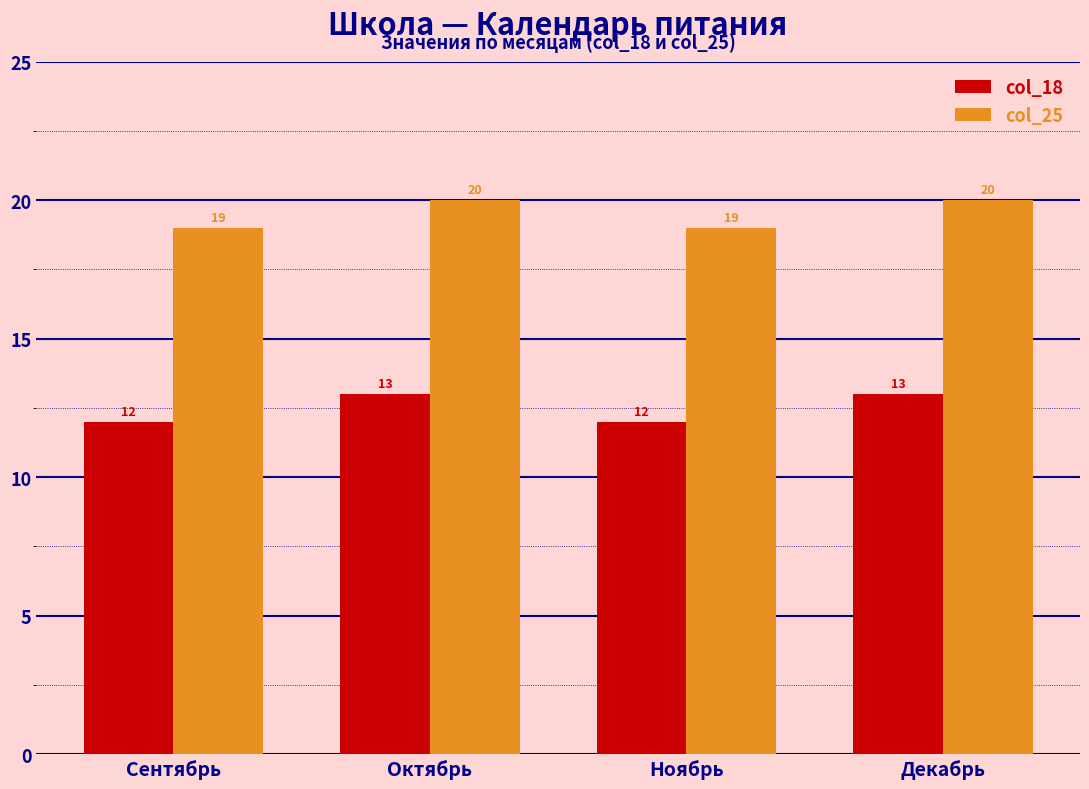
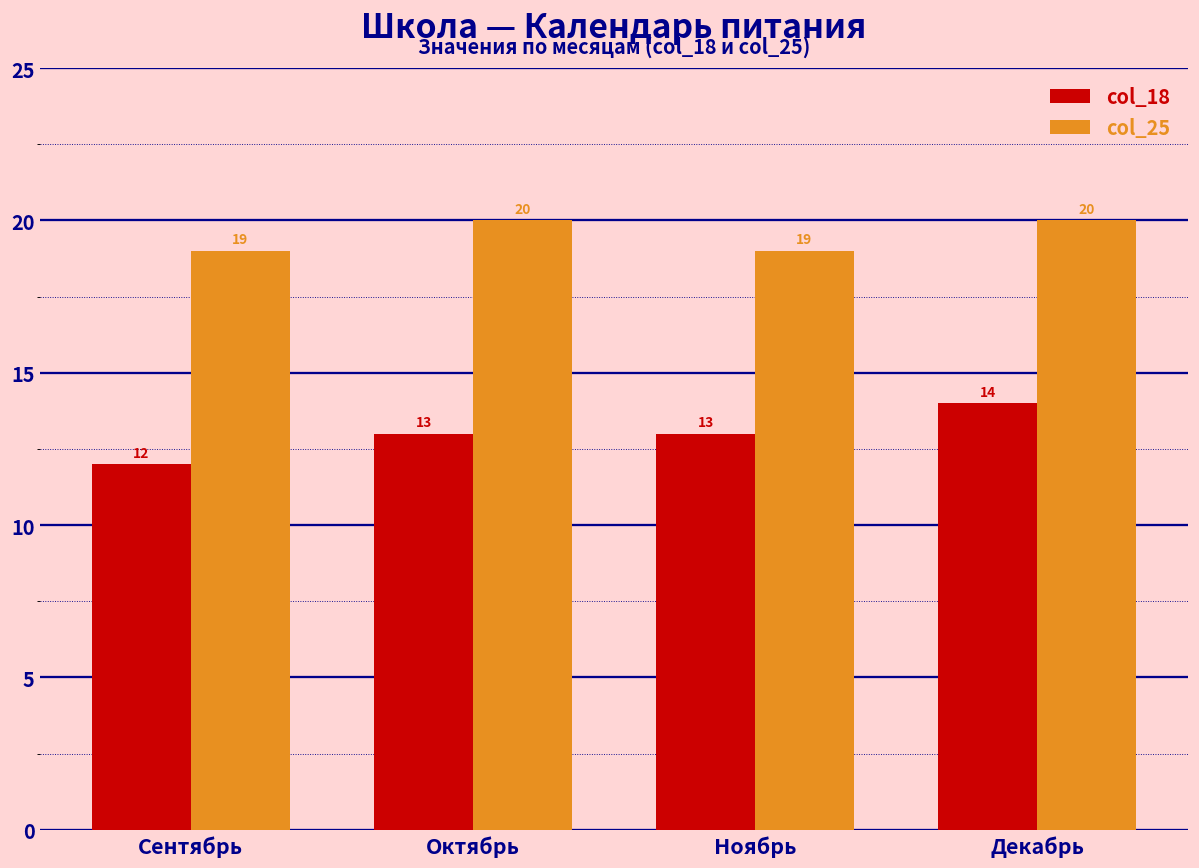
  {
    "col_18": {
      "Сентябрь": 12,
      "Октябрь": 13,
-     "Ноябрь": 12,
-     "Декабрь": 13
+     "Ноябрь": 13,
+     "Декабрь": 14
    },
    "col_25": {
      "Сентябрь": 19,
      "Октябрь": 20,
      "Ноябрь": 19,
      "Декабрь": 20
    }
  }
